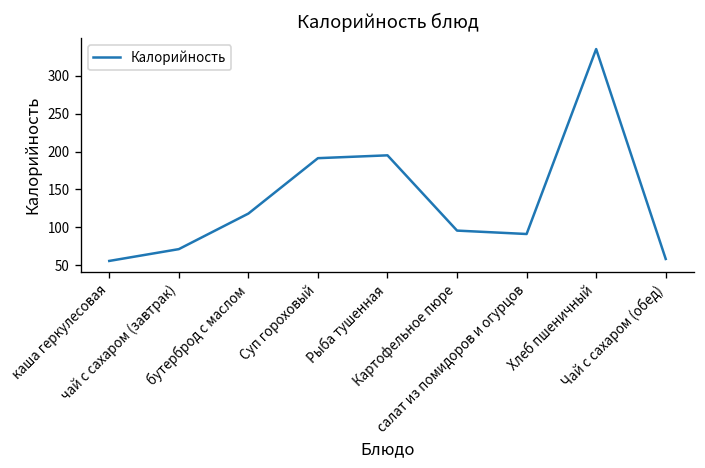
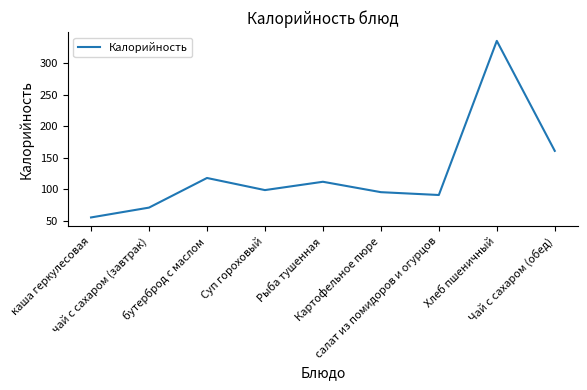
  {
    "каша геркулесовая": 60,
    "чай с сахаром (завтрак)": 70,
    "бутерброд с маслом": 120,
-   "Суп гороховый": 190,
-   "Рыба тушенная": 200,
+   "Суп гороховый": 100,
+   "Рыба тушенная": 110,
    "Картофельное пюре": 100,
    "салат из помидоров и огурцов": 90,
    "Хлеб пшеничный": 340,
-   "Чай с сахаром (обед)": 60
+   "Чай с сахаром (обед)": 160
  }
